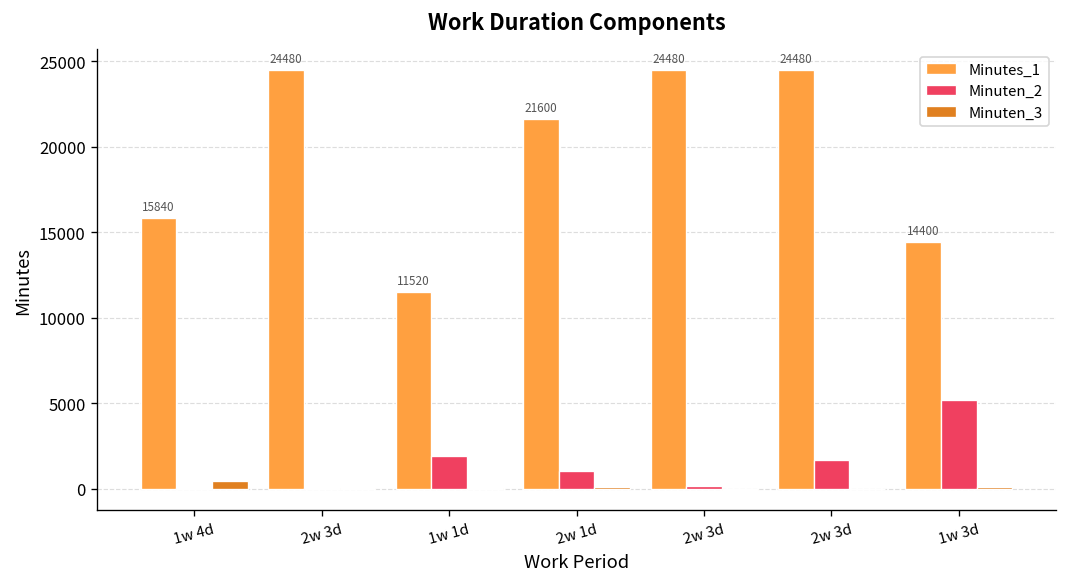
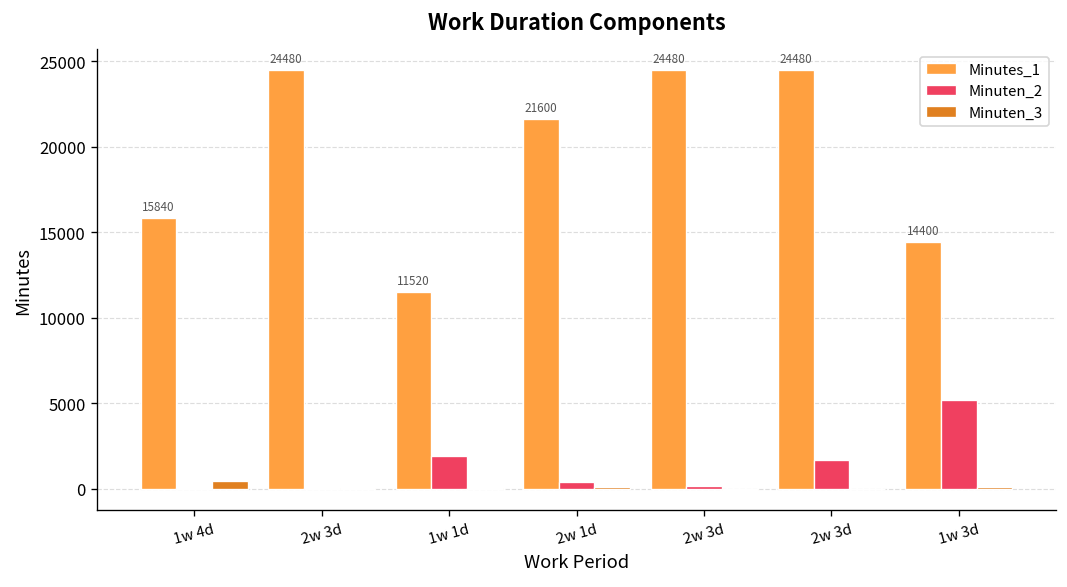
  {
    "Minuten_2": {
      "1w 1d": 1900,
-     "2w 1d": 1100,
+     "2w 1d": 400,
      "1w 3d": 5200
    }
  }
